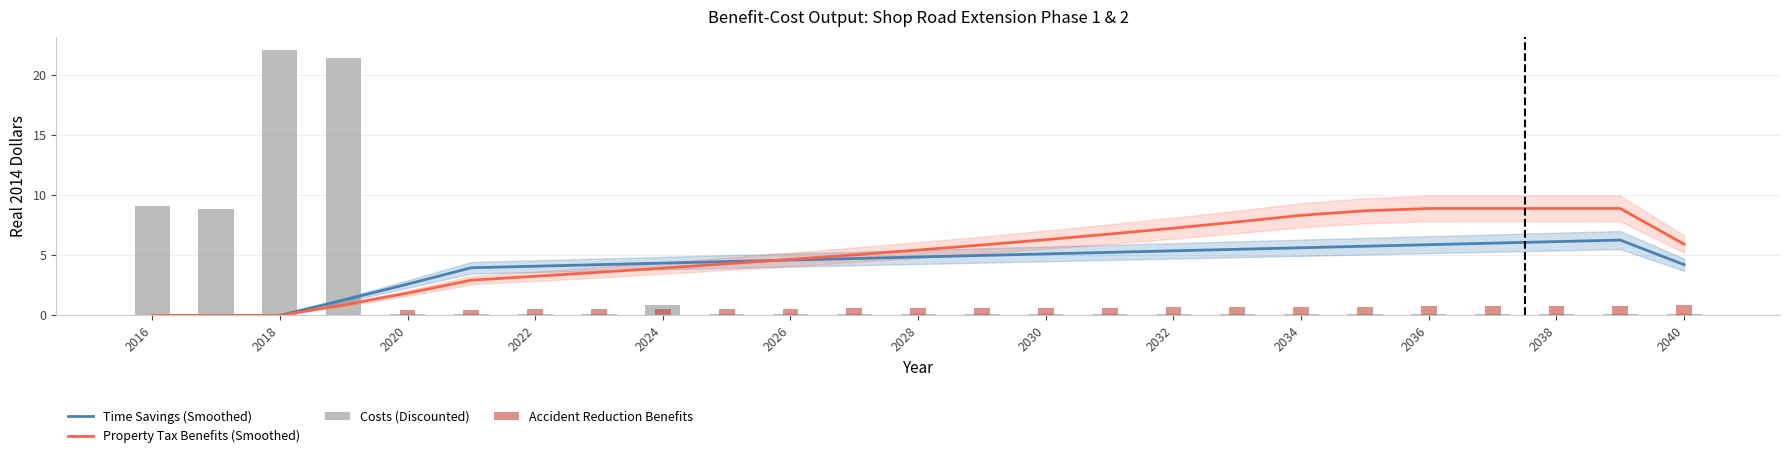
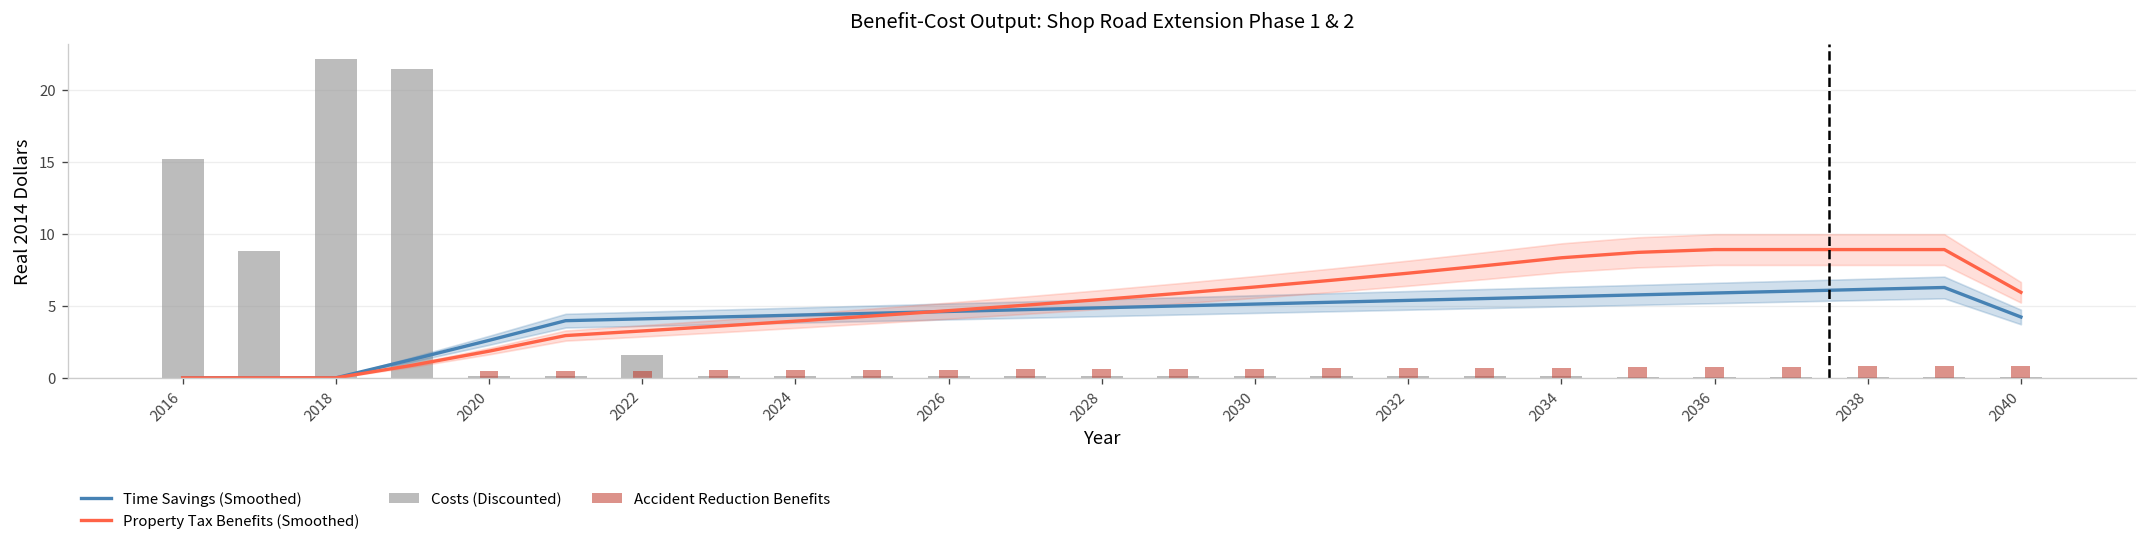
  {
    "Costs (Discounted)": {
-     "2016": 9.1,
+     "2016": 15.2,
      "2018": 22.1,
-     "2022": 0.1,
-     "2024": 0.9
+     "2022": 1.6,
+     "2024": 0.1
    },
    "Accident Reduction Benefits": {
      "2016": 0.0,
      "2018": 0.0,
      "2020": 0.5,
      "2026": 0.6,
      "2028": 0.6,
      "2030": 0.6,
      "2032": 0.7,
      "2034": 0.7,
      "2036": 0.8,
      "2038": 0.8,
      "2040": 0.8
    }
  }
